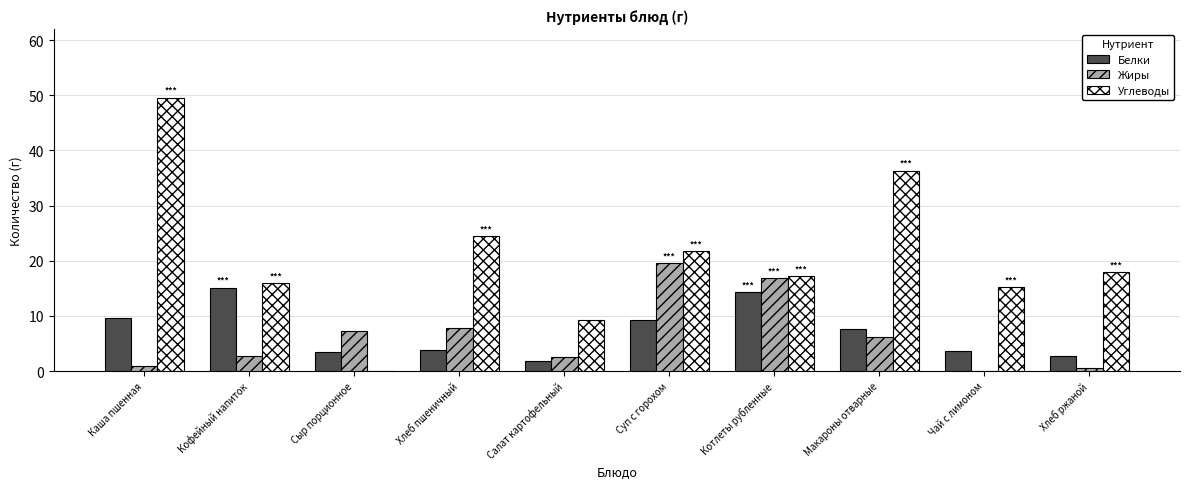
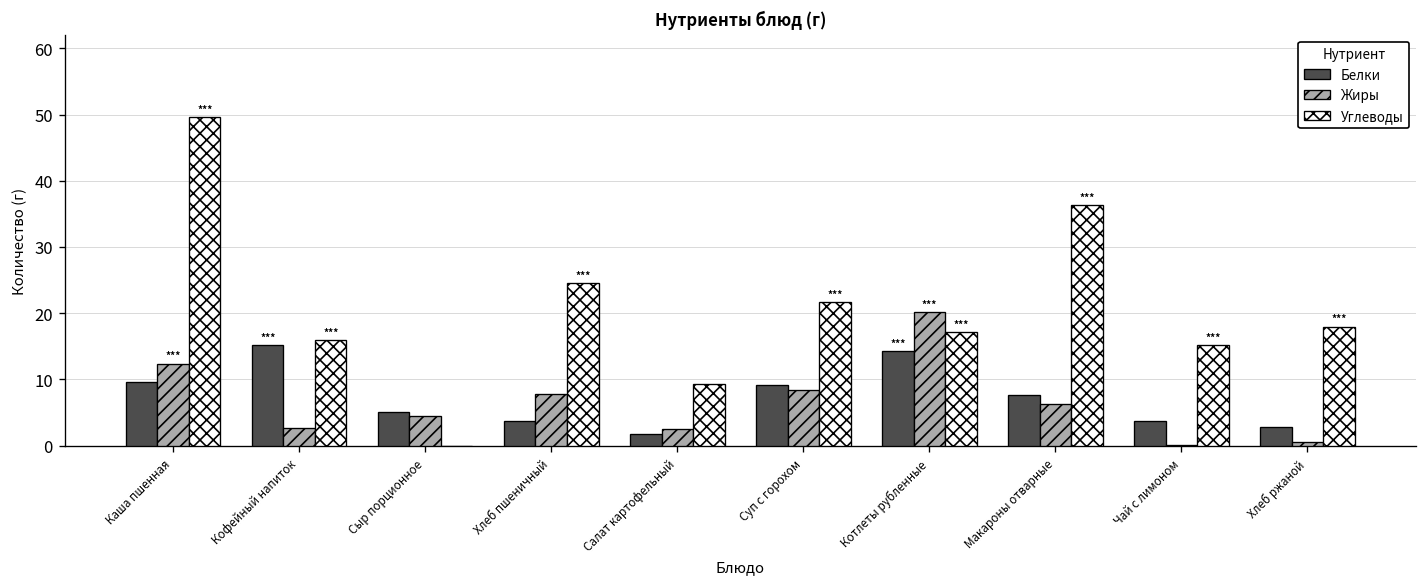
  {
    "Белки": {
      "Каша пшенная": 10,
      "Кофейный напиток": 15,
-     "Сыр порционное": 3,
+     "Сыр порционное": 5,
      "Хлеб пшеничный": 4,
      "Салат картофельный": 2,
      "Суп с горохом": 9,
      "Котлеты рубленные": 14,
      "Макароны отварные": 8,
      "Чай с лимоном": 4,
      "Хлеб ржаной": 3
    },
    "Жиры": {
-     "Каша пшенная": 1,
+     "Каша пшенная": 12,
      "Кофейный напиток": 3,
-     "Сыр порционное": 7,
+     "Сыр порционное": 4,
      "Хлеб пшеничный": 8,
      "Салат картофельный": 2,
-     "Суп с горохом": 20,
-     "Котлеты рубленные": 17,
+     "Суп с горохом": 8,
+     "Котлеты рубленные": 20,
      "Макароны отварные": 6,
      "Хлеб ржаной": 0
    },
    "Углеводы": {
      "Каша пшенная": 50,
      "Кофейный напиток": 16,
      "Сыр порционное": 0,
      "Хлеб пшеничный": 25,
      "Салат картофельный": 9,
      "Суп с горохом": 22,
      "Котлеты рубленные": 17,
      "Макароны отварные": 36,
      "Чай с лимоном": 15,
      "Хлеб ржаной": 18
    }
  }
